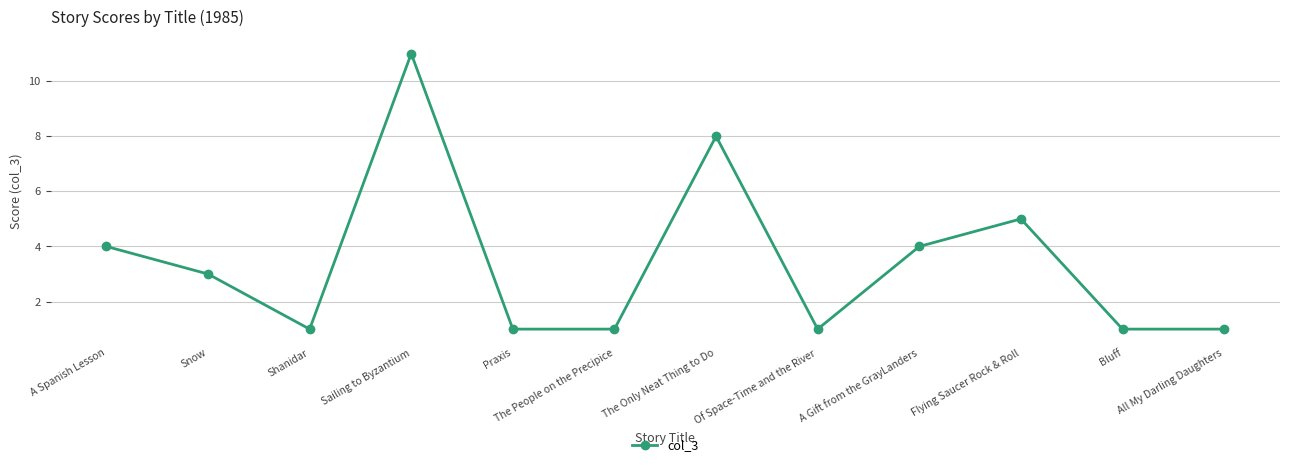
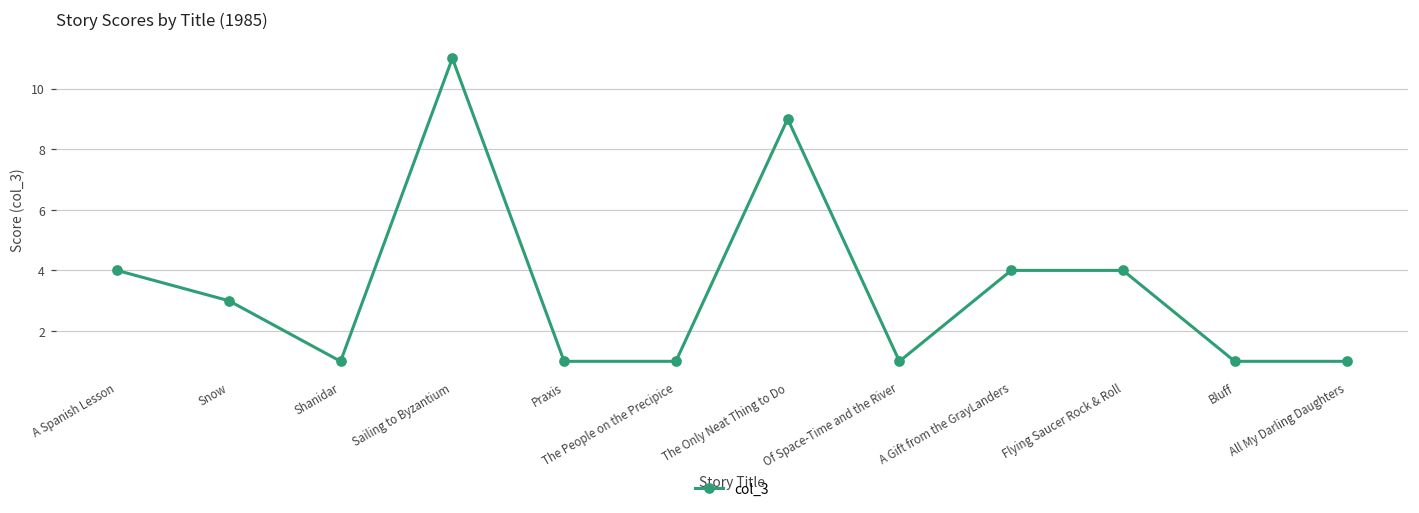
  {
    "A Spanish Lesson": 4,
    "Snow": 3,
    "Shanidar": 1,
    "Sailing to Byzantium": 11,
    "Praxis": 1,
    "The People on the Precipice": 1,
-   "The Only Neat Thing to Do": 8,
+   "The Only Neat Thing to Do": 9,
    "Of Space-Time and the River": 1,
    "A Gift from the GrayLanders": 4,
-   "Flying Saucer Rock & Roll": 5,
+   "Flying Saucer Rock & Roll": 4,
    "Bluff": 1,
    "All My Darling Daughters": 1
  }
